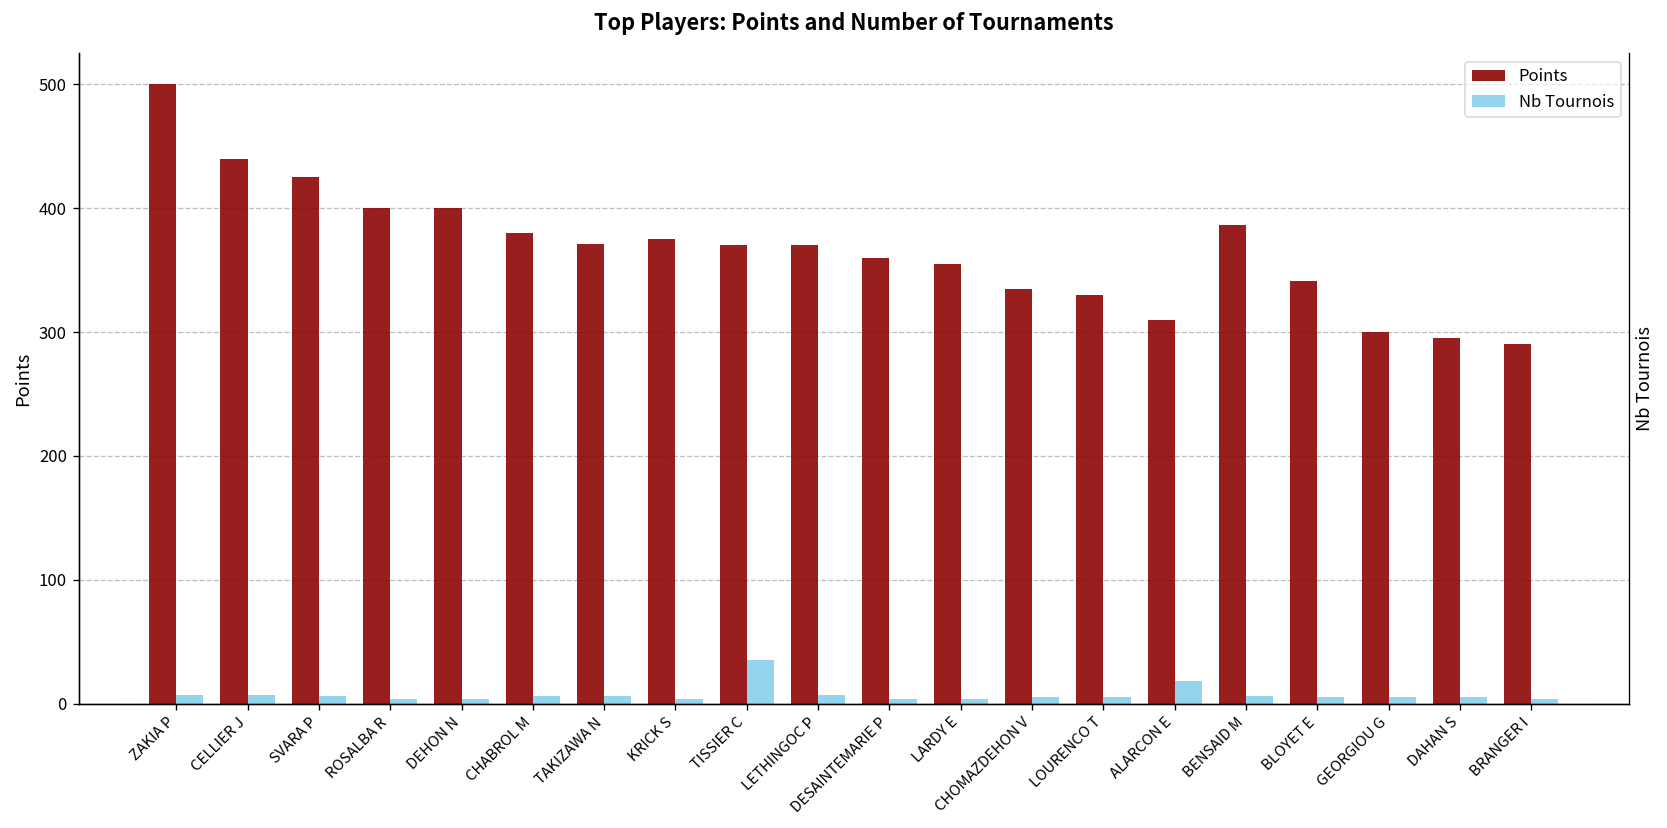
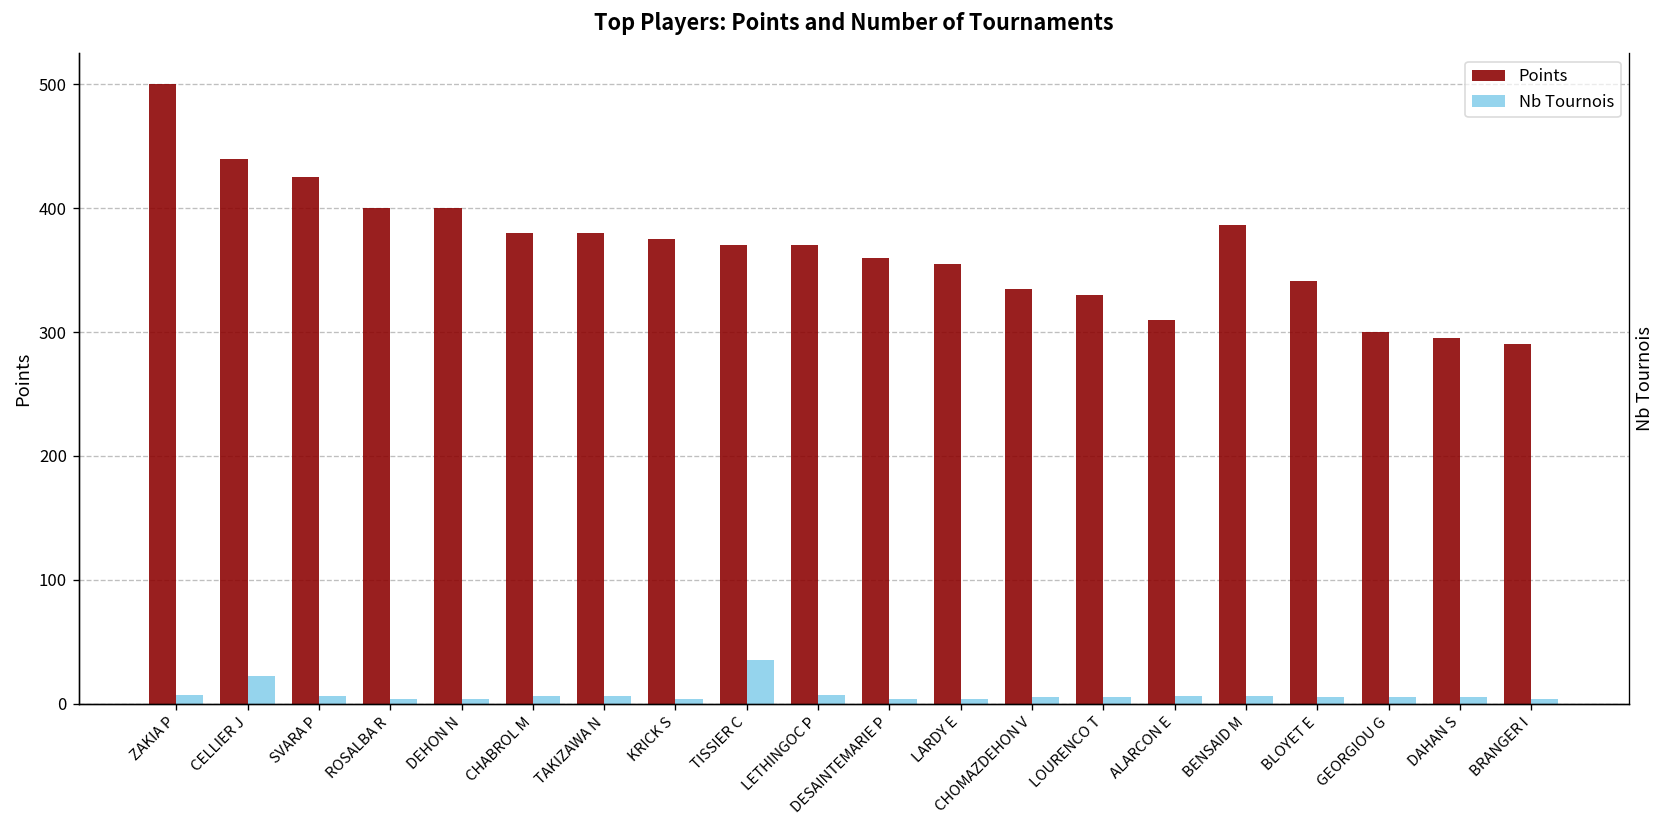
  {
    "Points": {
      "ZAKIA P": 500,
      "CELLIER J": 440,
      "SVARA P": 425,
      "ROSALBA R": 400,
      "DEHON N": 400,
      "CHABROL M": 380,
-     "TAKIZAWA N": 371,
+     "TAKIZAWA N": 380,
      "KRICK S": 375,
      "TISSIER C": 370,
      "LETHINGOC P": 370,
      "DESAINTEMARIE P": 360,
      "LARDY E": 355,
      "CHOMAZDEHON V": 335,
      "LOURENCO T": 330,
      "ALARCON E": 310,
      "BENSAID M": 386,
      "BLOYET E": 341,
      "GEORGIOU G": 300,
      "DAHAN S": 295,
      "BRANGER I": 290
    },
    "Nb Tournois": {
      "ZAKIA P": 7,
-     "CELLIER J": 7,
+     "CELLIER J": 22,
      "SVARA P": 6,
      "ROSALBA R": 4,
      "DEHON N": 4,
      "CHABROL M": 6,
      "TAKIZAWA N": 6,
      "KRICK S": 4,
      "TISSIER C": 35,
      "LETHINGOC P": 7,
      "DESAINTEMARIE P": 4,
      "LARDY E": 4,
      "CHOMAZDEHON V": 5,
      "LOURENCO T": 5,
-     "ALARCON E": 18,
+     "ALARCON E": 6,
      "BENSAID M": 6,
      "BLOYET E": 5,
      "GEORGIOU G": 5,
      "DAHAN S": 5,
      "BRANGER I": 4
    }
  }
